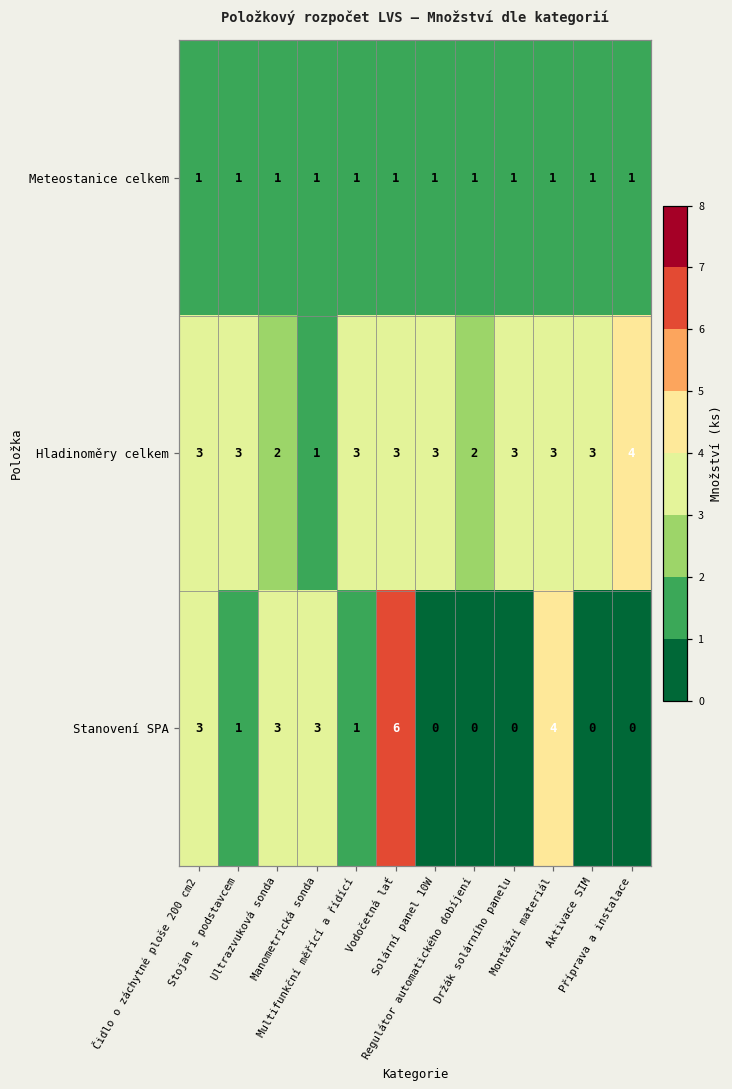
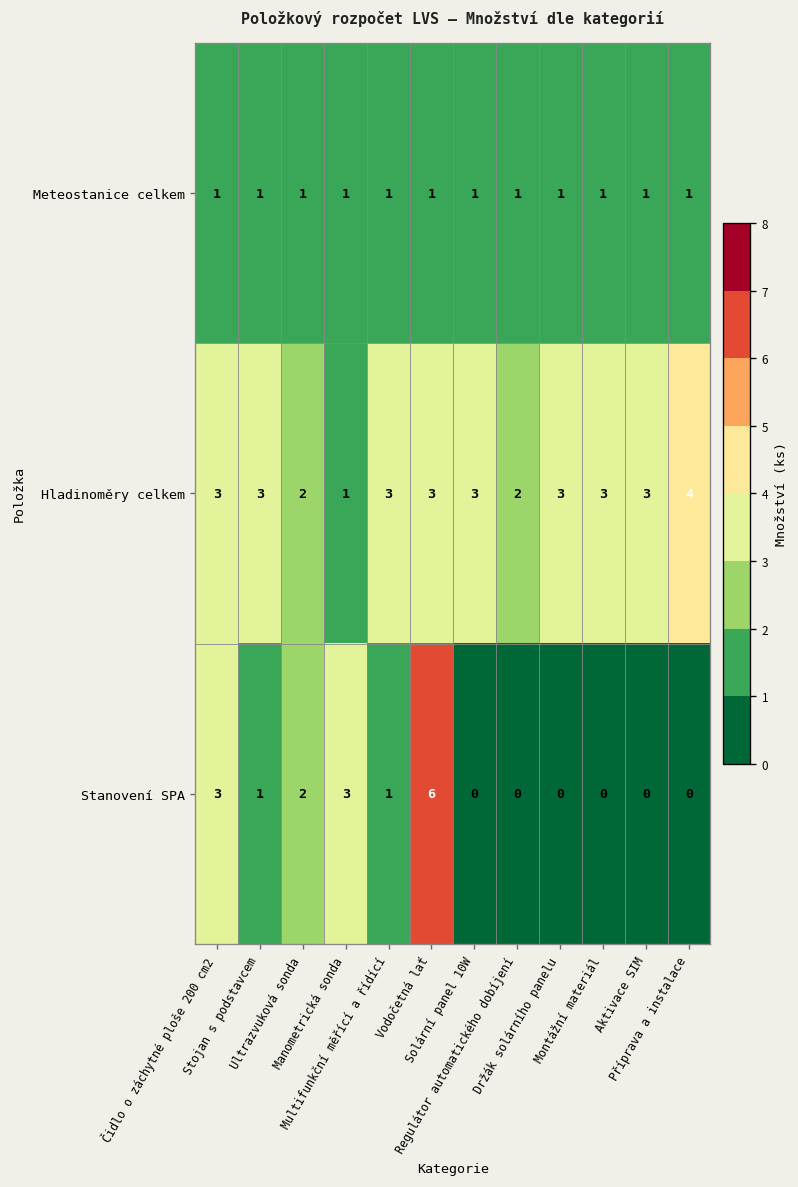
  {
    "Meteostanice celkem": {
      "Čidlo o záchytné ploše 200 cm2": 1,
      "Stojan s podstavcem": 1,
      "Ultrazvuková sonda": 1,
      "Manometrická sonda": 1,
      "Multifunkční měřící a řídící": 1,
      "Vodočetná lať": 1,
      "Solární panel 10W": 1,
      "Regulátor automatického dobíjení": 1,
      "Držák solárního panelu": 1,
      "Montážní materiál": 1,
      "Aktivace SIM": 1,
      "Příprava a instalace": 1
    },
    "Hladinoměry celkem": {
      "Čidlo o záchytné ploše 200 cm2": 3,
      "Stojan s podstavcem": 3,
      "Ultrazvuková sonda": 2,
      "Manometrická sonda": 1,
      "Multifunkční měřící a řídící": 3,
      "Vodočetná lať": 3,
      "Solární panel 10W": 3,
      "Regulátor automatického dobíjení": 2,
      "Držák solárního panelu": 3,
      "Montážní materiál": 3,
      "Aktivace SIM": 3,
      "Příprava a instalace": 4
    },
    "Stanovení SPA": {
      "Čidlo o záchytné ploše 200 cm2": 3,
      "Stojan s podstavcem": 1,
-     "Ultrazvuková sonda": 3,
+     "Ultrazvuková sonda": 2,
      "Manometrická sonda": 3,
      "Multifunkční měřící a řídící": 1,
      "Vodočetná lať": 6,
      "Solární panel 10W": 0,
      "Regulátor automatického dobíjení": 0,
      "Držák solárního panelu": 0,
-     "Montážní materiál": 4,
+     "Montážní materiál": 0,
      "Aktivace SIM": 0,
      "Příprava a instalace": 0
    }
  }
